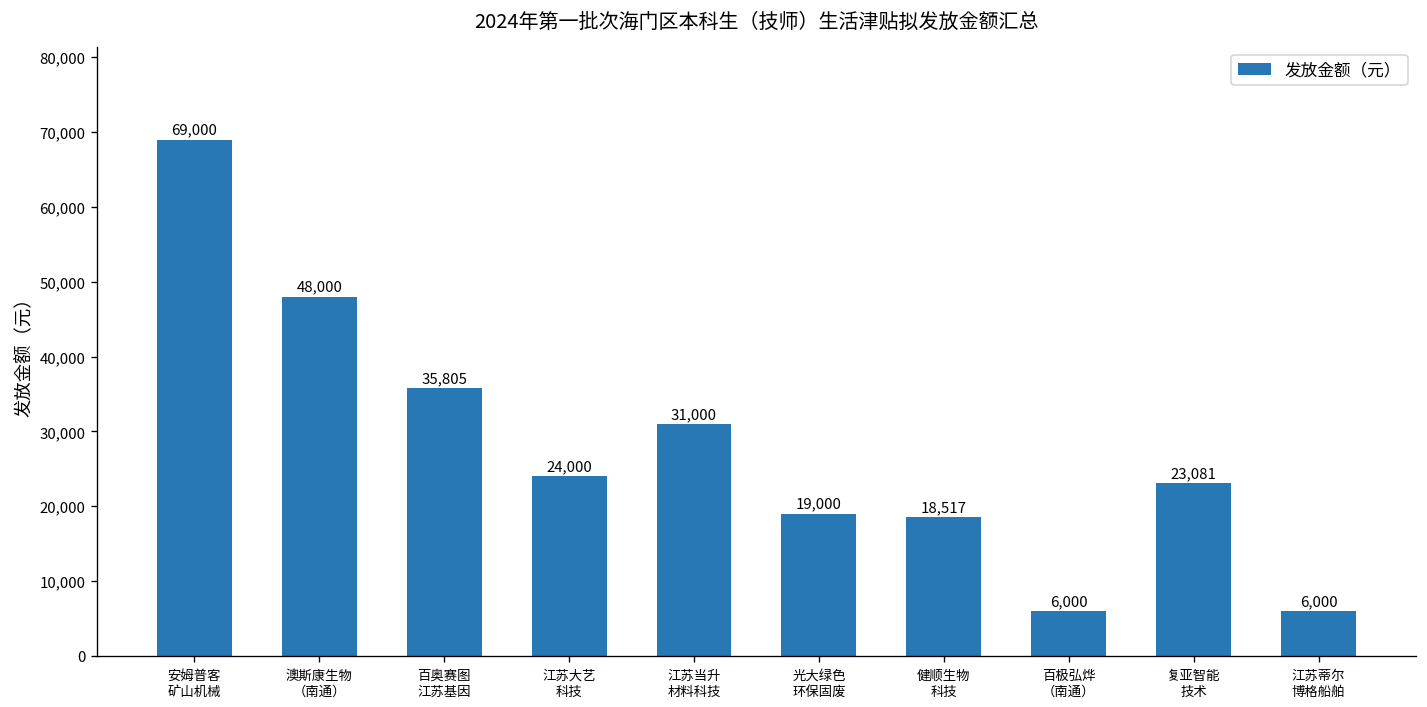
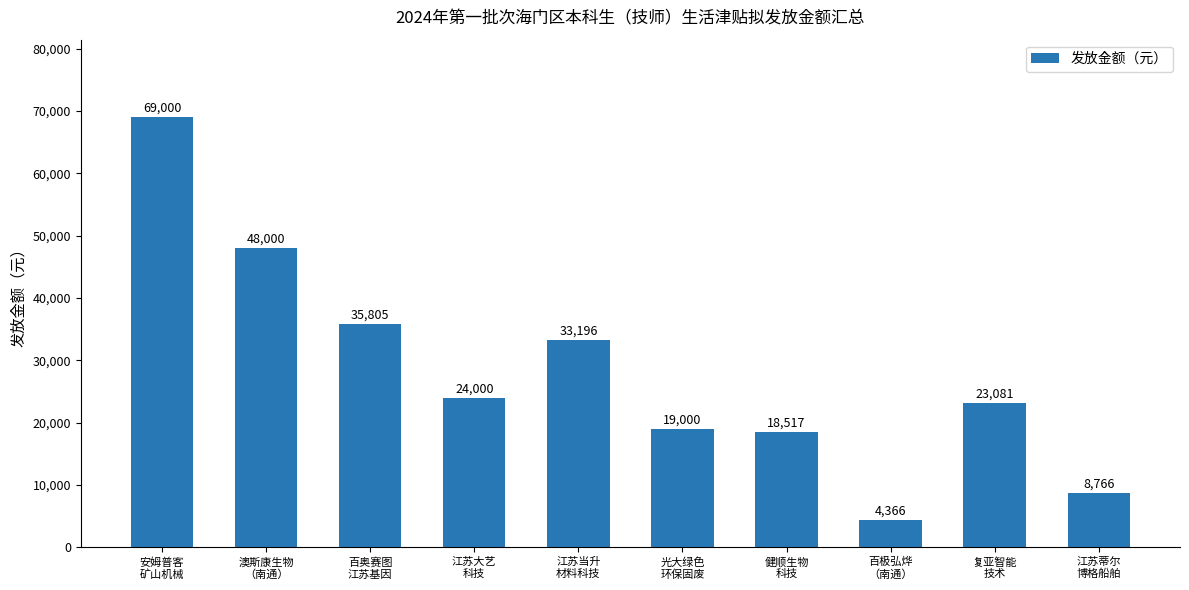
  {
    "安姆普客 矿山机械": "69,000",
    "澳斯康生物 （南通）": "48,000",
    "百奥赛图 江苏基因": "35,805",
    "江苏大艺 科技": "24,000",
-   "江苏当升 材料科技": "31,000",
+   "江苏当升 材料科技": "33,196",
    "光大绿色 环保固废": "19,000",
    "健顺生物 科技": "18,517",
-   "百极弘烨 （南通）": "6,000",
+   "百极弘烨 （南通）": "4,366",
    "复亚智能 技术": "23,081",
-   "江苏蒂尔 博格船舶": "6,000"
+   "江苏蒂尔 博格船舶": "8,766"
  }
